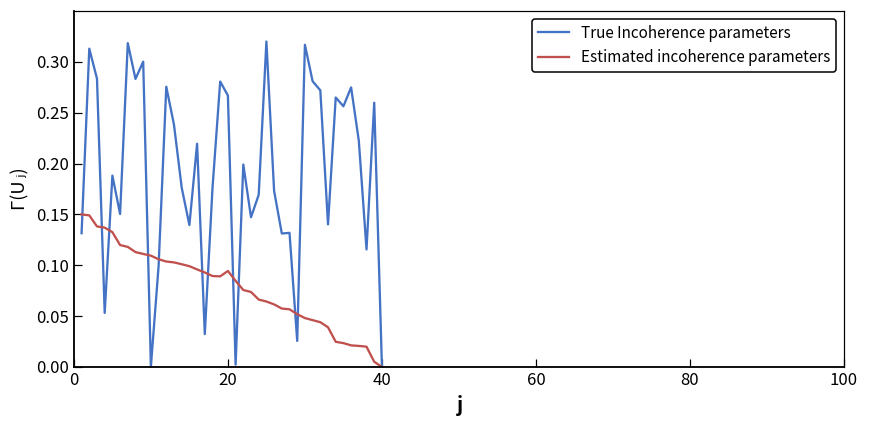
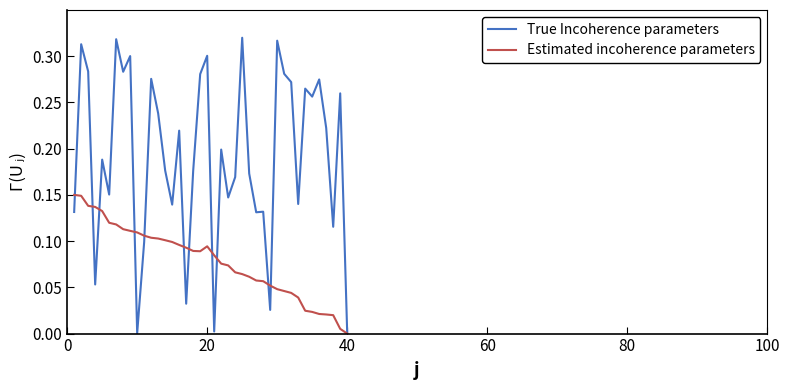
  {
    "True Incoherence parameters": {
-     "20": 0.27
+     "20": 0.30
    },
    "Estimated incoherence parameters": {
      "20": 0.09
    }
  }
